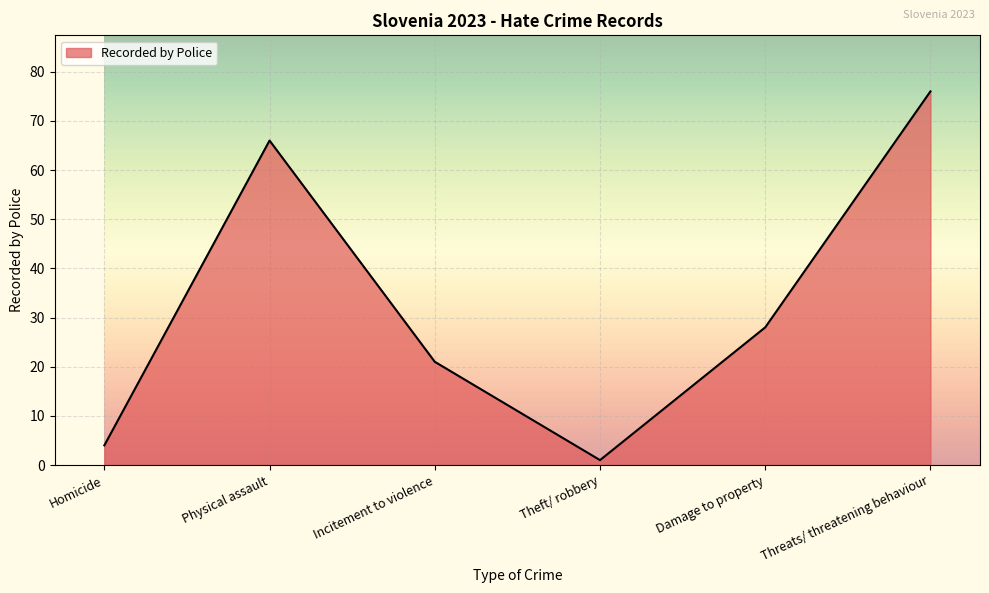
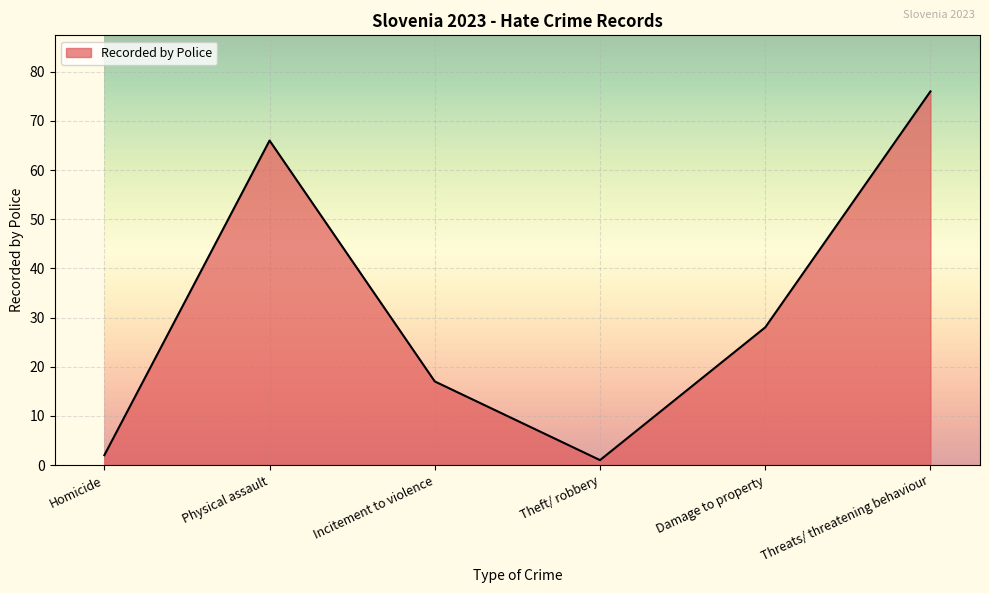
  {
-   "Homicide": 4,
+   "Homicide": 2,
    "Physical assault": 66,
-   "Incitement to violence": 21,
+   "Incitement to violence": 17,
    "Theft/ robbery": 1,
    "Damage to property": 28,
    "Threats/ threatening behaviour": 76
  }
